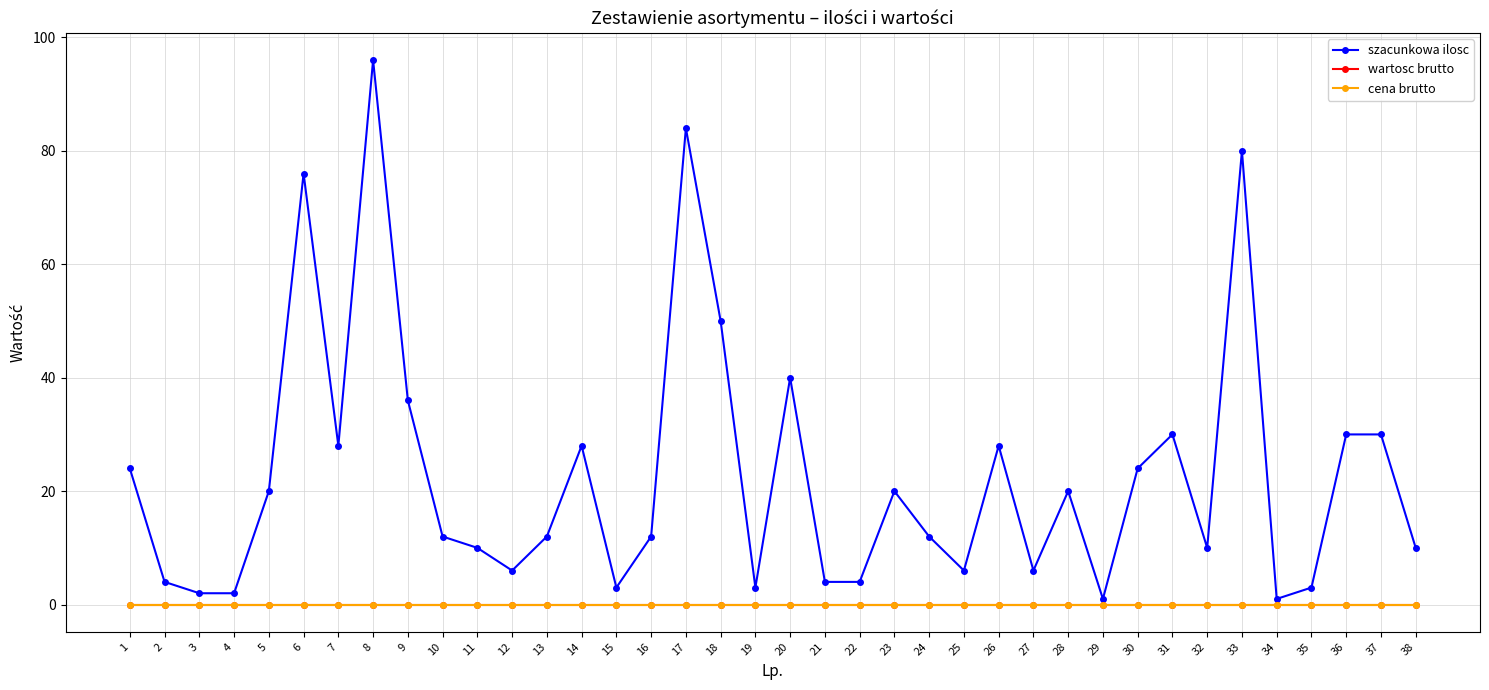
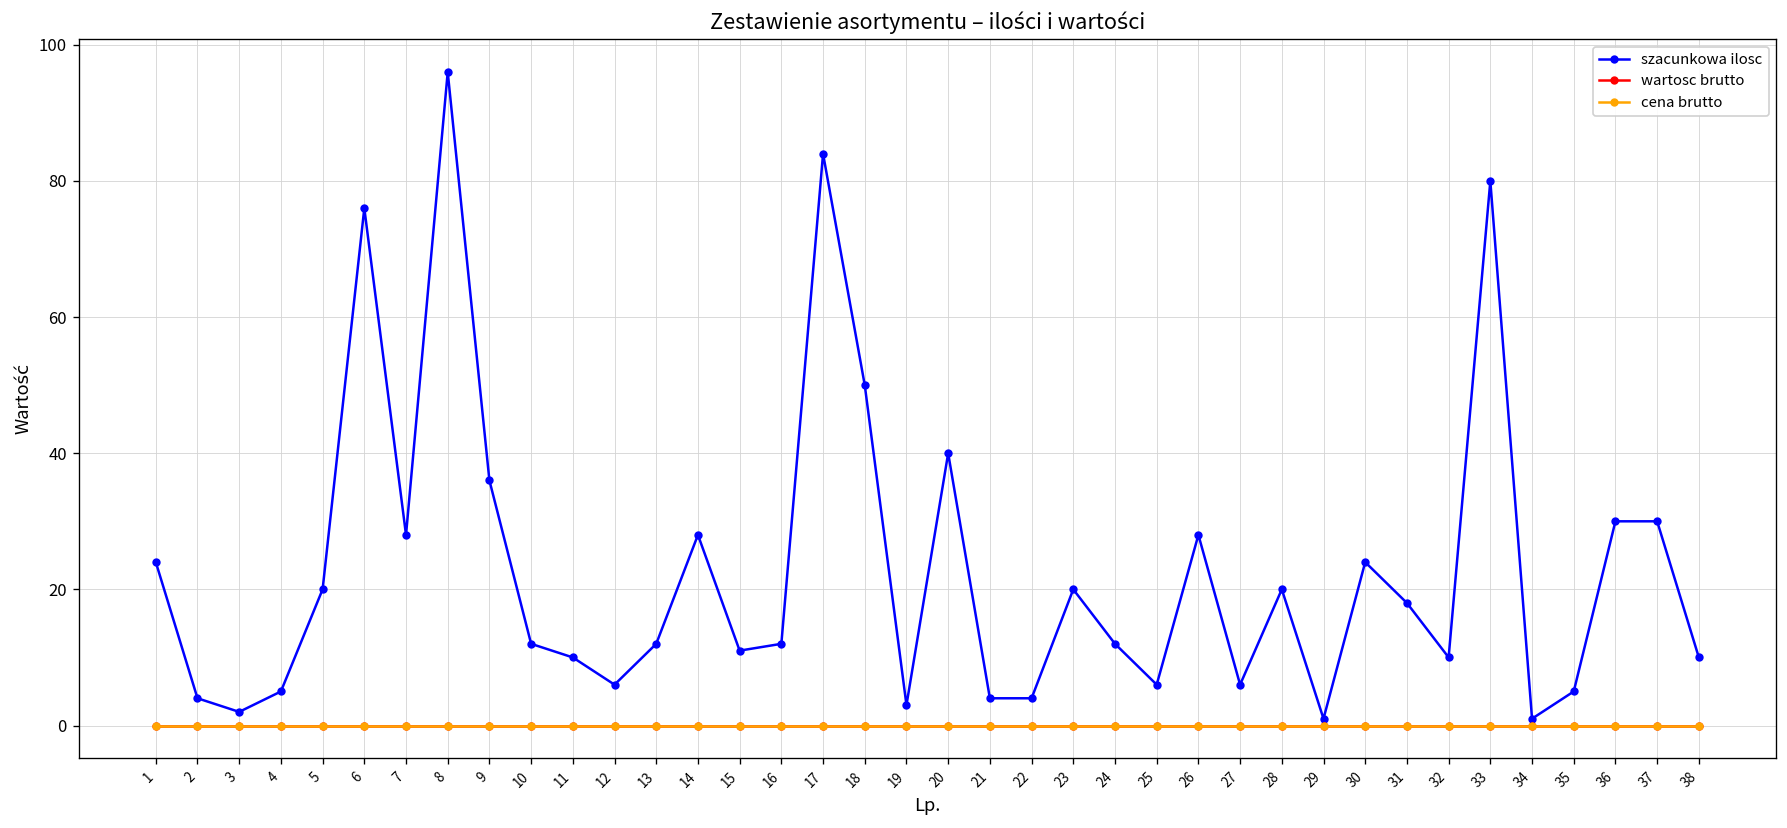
  {
    "szacunkowa ilosc": {
      "1": 24,
      "2": 4,
      "3": 2,
-     "4": 2,
+     "4": 5,
      "5": 20,
      "6": 76,
      "7": 28,
      "8": 96,
      "9": 36,
      "10": 12,
      "11": 10,
      "12": 6,
      "13": 12,
      "14": 28,
-     "15": 3,
+     "15": 11,
      "16": 12,
      "17": 84,
      "18": 50,
      "19": 3,
      "20": 40,
      "21": 4,
      "22": 4,
      "23": 20,
      "24": 12,
      "25": 6,
      "26": 28,
      "27": 6,
      "28": 20,
      "29": 1,
      "30": 24,
-     "31": 30,
+     "31": 18,
      "32": 10,
      "33": 80,
      "34": 1,
-     "35": 3,
+     "35": 5,
      "36": 30,
      "37": 30,
      "38": 10
    },
    "cena brutto": {
      "1": 0,
      "2": 0,
      "3": 0,
      "4": 0,
      "5": 0,
      "6": 0,
      "7": 0,
      "8": 0,
      "9": 0,
      "10": 0,
      "11": 0,
      "12": 0,
      "13": 0,
      "14": 0,
      "15": 0,
      "16": 0,
      "17": 0,
      "18": 0,
      "19": 0,
      "20": 0,
      "21": 0,
      "22": 0,
      "23": 0,
      "24": 0,
      "25": 0,
      "26": 0,
      "27": 0,
      "28": 0,
      "29": 0,
      "30": 0,
      "31": 0,
      "32": 0,
      "33": 0,
      "34": 0,
      "35": 0,
      "36": 0,
      "37": 0,
      "38": 0
    }
  }
